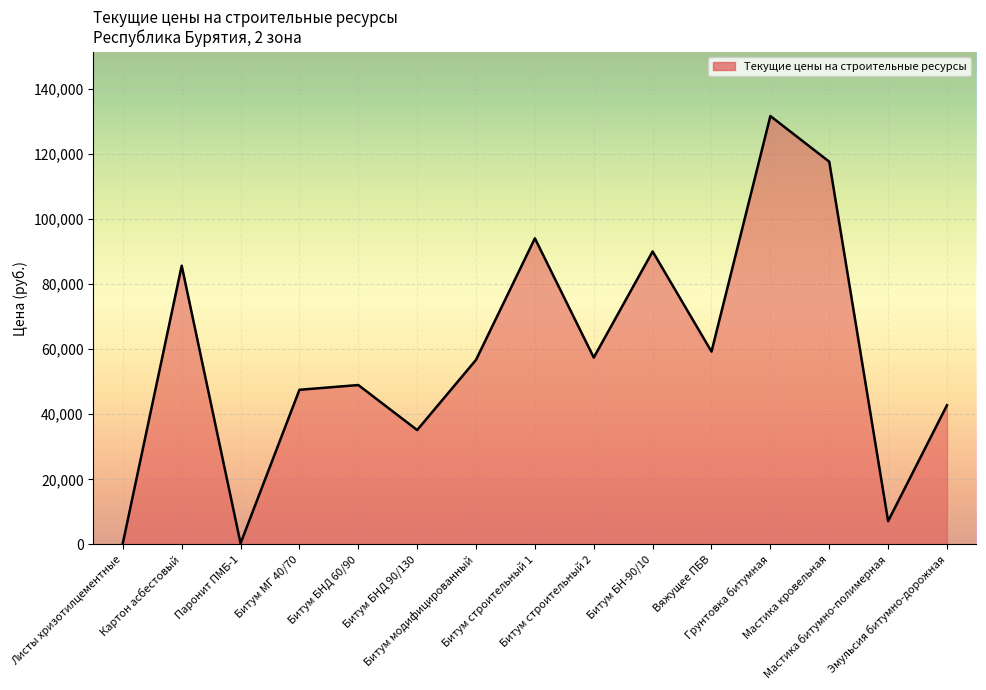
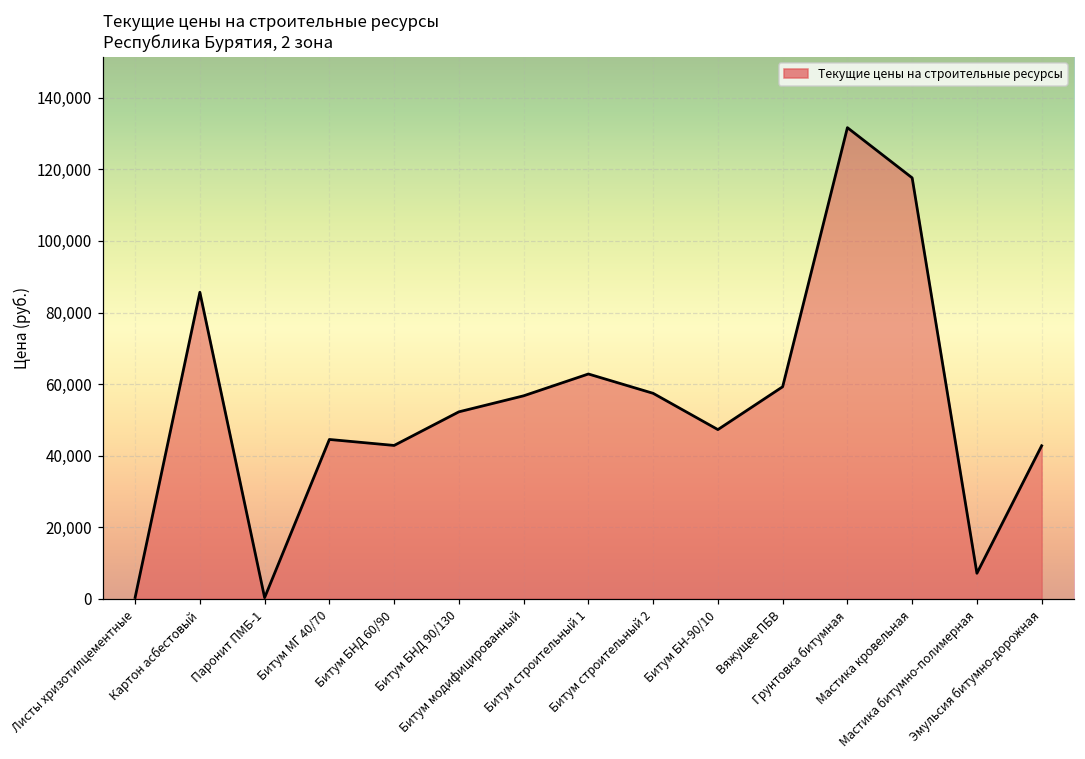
  {
    "Листы хризотилцементные": "0",
    "Картон асбестовый": "86,000",
    "Паронит ПМБ-1": "0",
-   "Битум МГ 40/70": "48,000",
-   "Битум БНД 60/90": "49,000",
-   "Битум БНД 90/130": "35,000",
+   "Битум МГ 40/70": "45,000",
+   "Битум БНД 60/90": "43,000",
+   "Битум БНД 90/130": "52,000",
    "Битум модифицированный": "57,000",
-   "Битум строительный 1": "94,000",
+   "Битум строительный 1": "63,000",
    "Битум строительный 2": "57,000",
-   "Битум БН-90/10": "90,000",
+   "Битум БН-90/10": "47,000",
    "Вяжущее ПБВ": "59,000",
    "Грунтовка битумная": "132,000",
    "Мастика кровельная": "118,000",
    "Мастика битумно-полимерная": "7,000",
    "Эмульсия битумно-дорожная": "43,000"
  }
